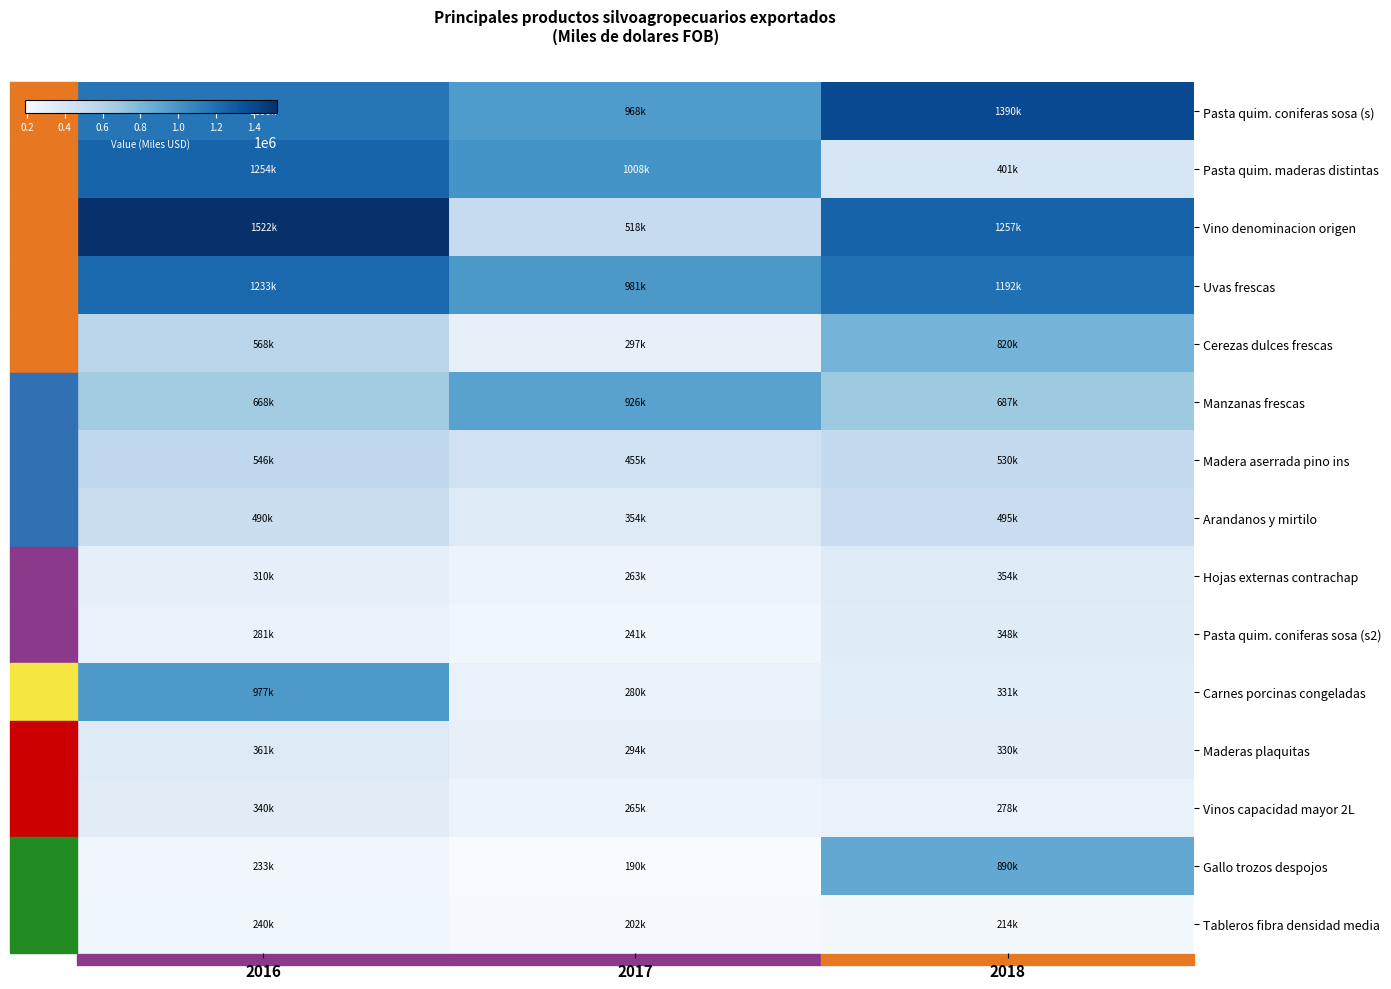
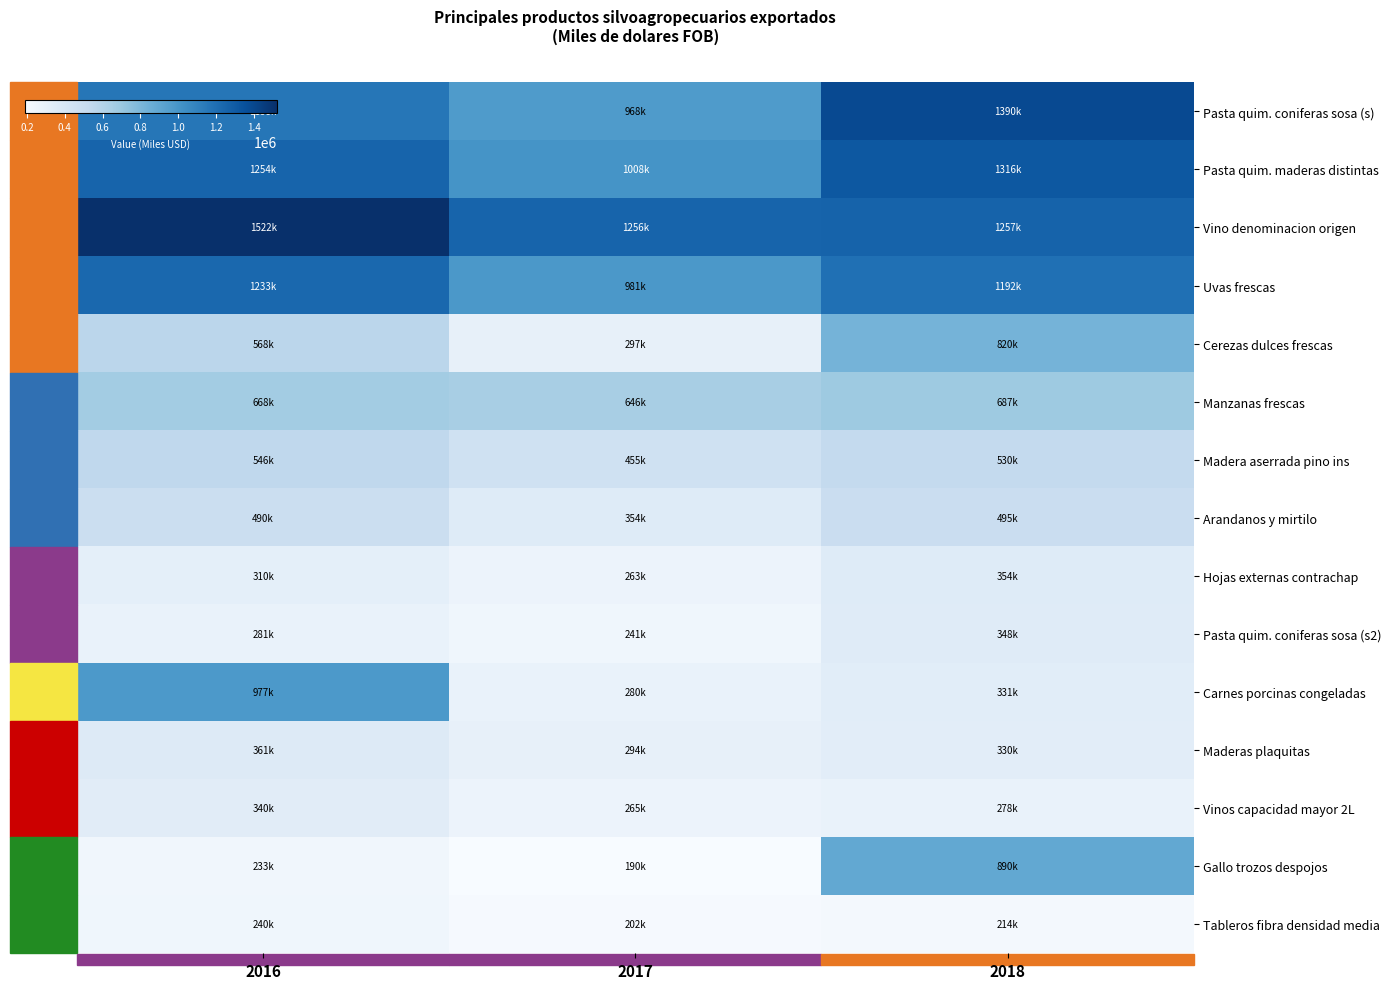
  {
    "Pasta quim. coniferas sosa (s)": {
      "2016": "1158k",
      "2017": "968k",
      "2018": "1390k"
    },
    "Pasta quim. maderas distintas": {
      "2016": "1254k",
      "2017": "1008k",
-     "2018": "401k"
+     "2018": "1316k"
    },
    "Vino denominacion origen": {
      "2016": "1522k",
-     "2017": "518k",
+     "2017": "1256k",
      "2018": "1257k"
    },
    "Uvas frescas": {
      "2016": "1233k",
      "2017": "981k",
      "2018": "1192k"
    },
    "Cerezas dulces frescas": {
      "2016": "568k",
      "2017": "297k",
      "2018": "820k"
    },
    "Manzanas frescas": {
      "2016": "668k",
-     "2017": "926k",
+     "2017": "646k",
      "2018": "687k"
    },
    "Madera aserrada pino ins": {
      "2016": "546k",
      "2017": "455k",
      "2018": "530k"
    },
    "Arandanos y mirtilo": {
      "2016": "490k",
      "2017": "354k",
      "2018": "495k"
    },
    "Hojas externas contrachap": {
      "2016": "310k",
      "2017": "263k",
      "2018": "354k"
    },
    "Pasta quim. coniferas sosa (s2)": {
      "2016": "281k",
      "2017": "241k",
      "2018": "348k"
    },
    "Carnes porcinas congeladas": {
      "2016": "977k",
      "2017": "280k",
      "2018": "331k"
    },
    "Maderas plaquitas": {
      "2016": "361k",
      "2017": "294k",
      "2018": "330k"
    },
    "Vinos capacidad mayor 2L": {
      "2016": "340k",
      "2017": "265k",
      "2018": "278k"
    },
    "Gallo trozos despojos": {
      "2016": "233k",
      "2017": "190k",
      "2018": "890k"
    },
    "Tableros fibra densidad media": {
      "2016": "240k",
      "2017": "202k",
      "2018": "214k"
    }
  }
